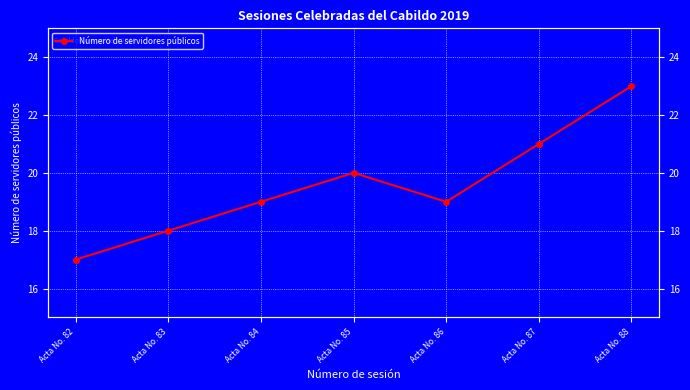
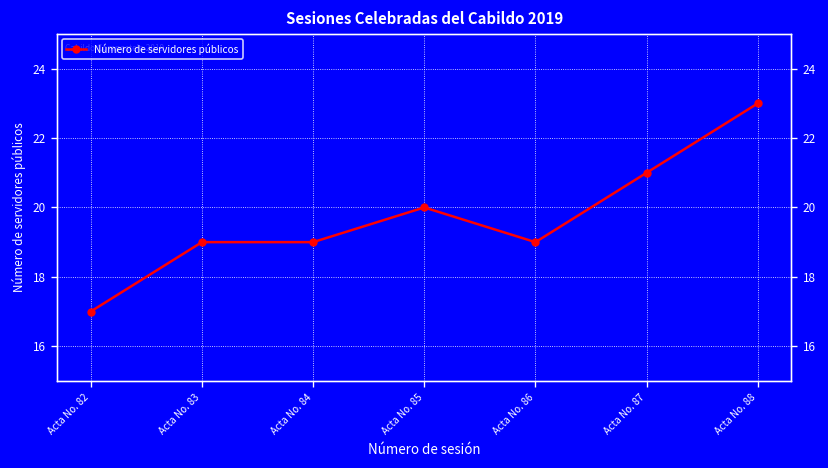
  {
    "Acta No. 82": 17,
-   "Acta No. 83": 18,
+   "Acta No. 83": 19,
    "Acta No. 84": 19,
    "Acta No. 85": 20,
    "Acta No. 86": 19,
    "Acta No. 87": 21,
    "Acta No. 88": 23
  }
